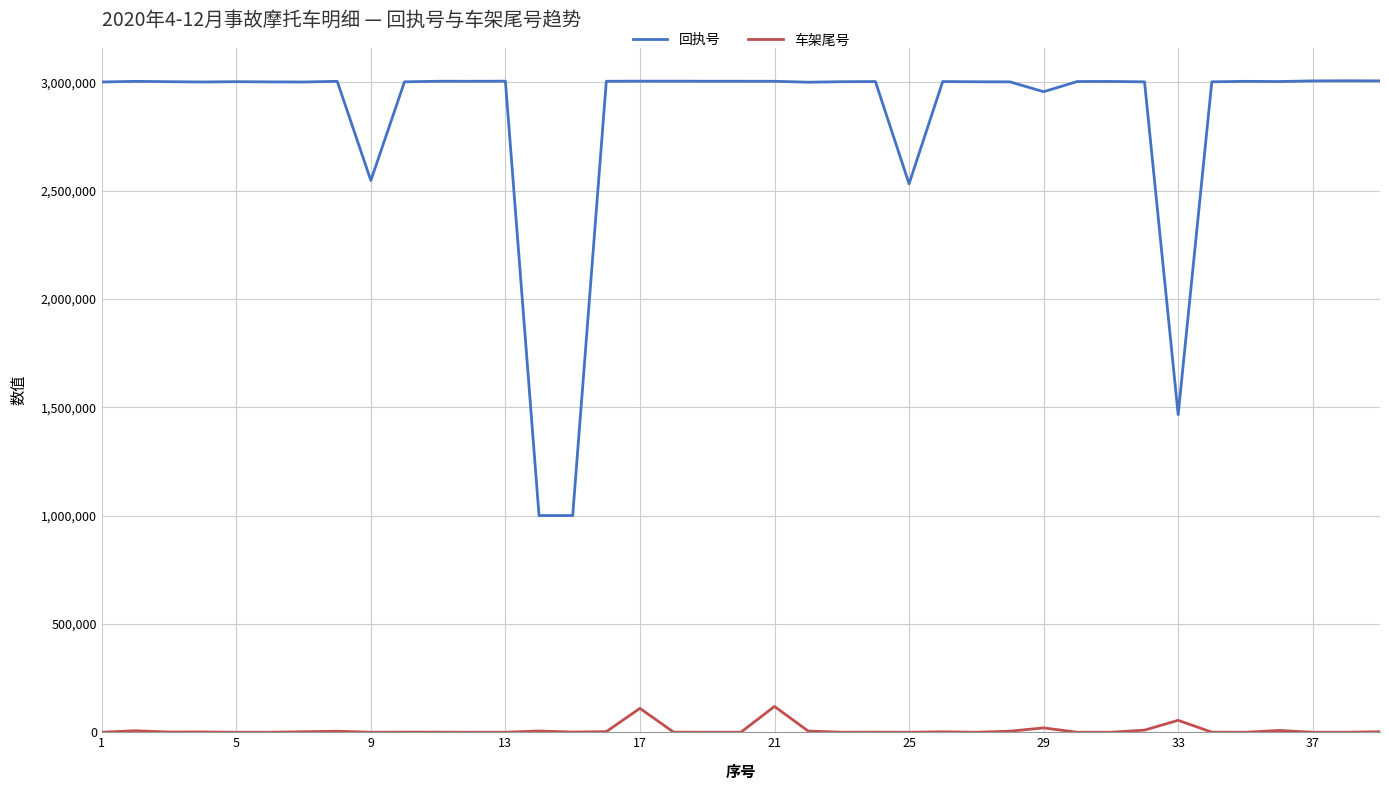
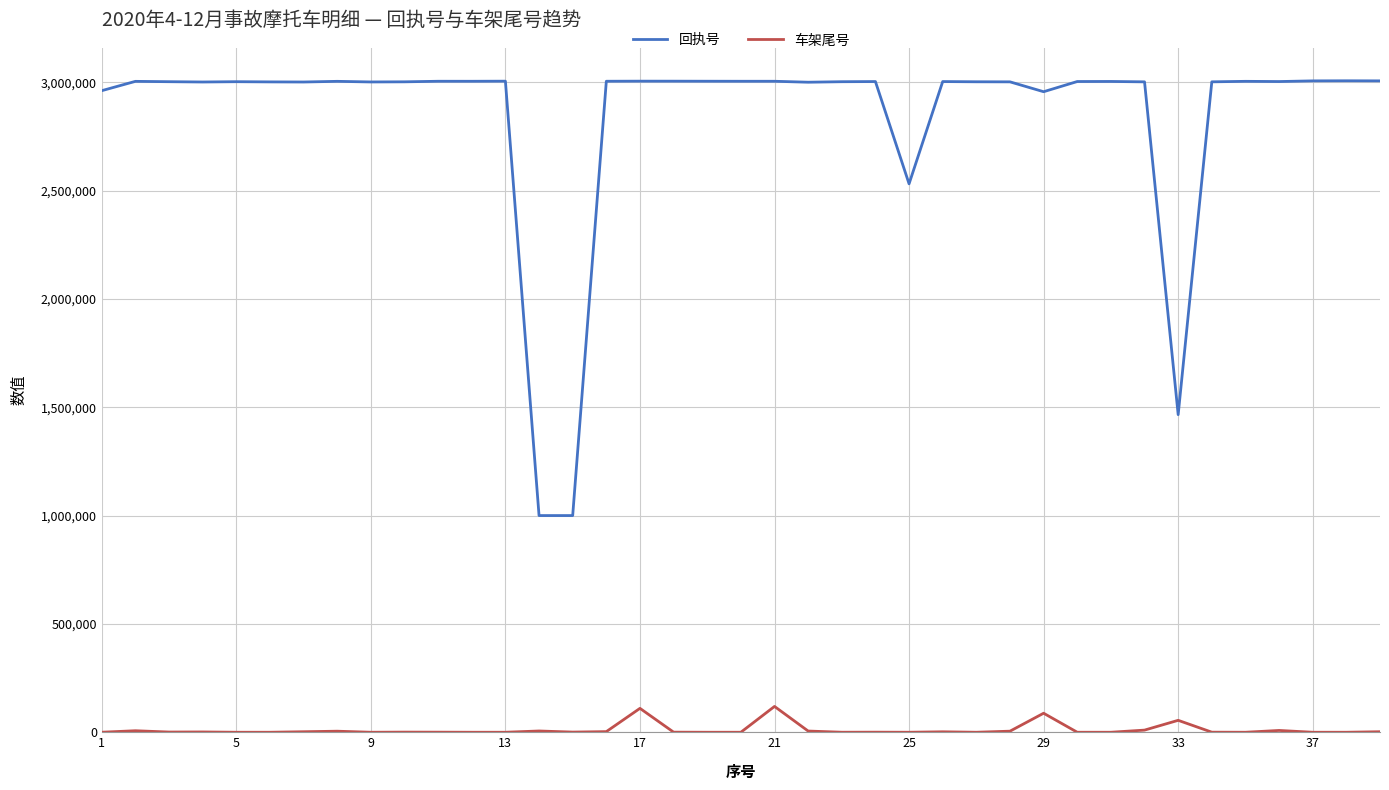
  {
    "回执号": {
-     "1": "3,000,000",
+     "1": "2,960,000",
      "5": "3,000,000",
-     "9": "2,550,000",
+     "9": "3,000,000",
      "13": "3,000,000",
      "17": "3,000,000",
      "21": "3,000,000",
      "25": "2,530,000",
      "29": "2,960,000",
      "33": "1,470,000",
      "37": "3,010,000"
    },
    "车架尾号": {
      "1": "0",
      "5": "0",
      "9": "0",
      "13": "0",
      "17": "110,000",
      "21": "120,000",
      "25": "0",
-     "29": "20,000",
+     "29": "90,000",
      "33": "60,000",
      "37": "0"
    }
  }
